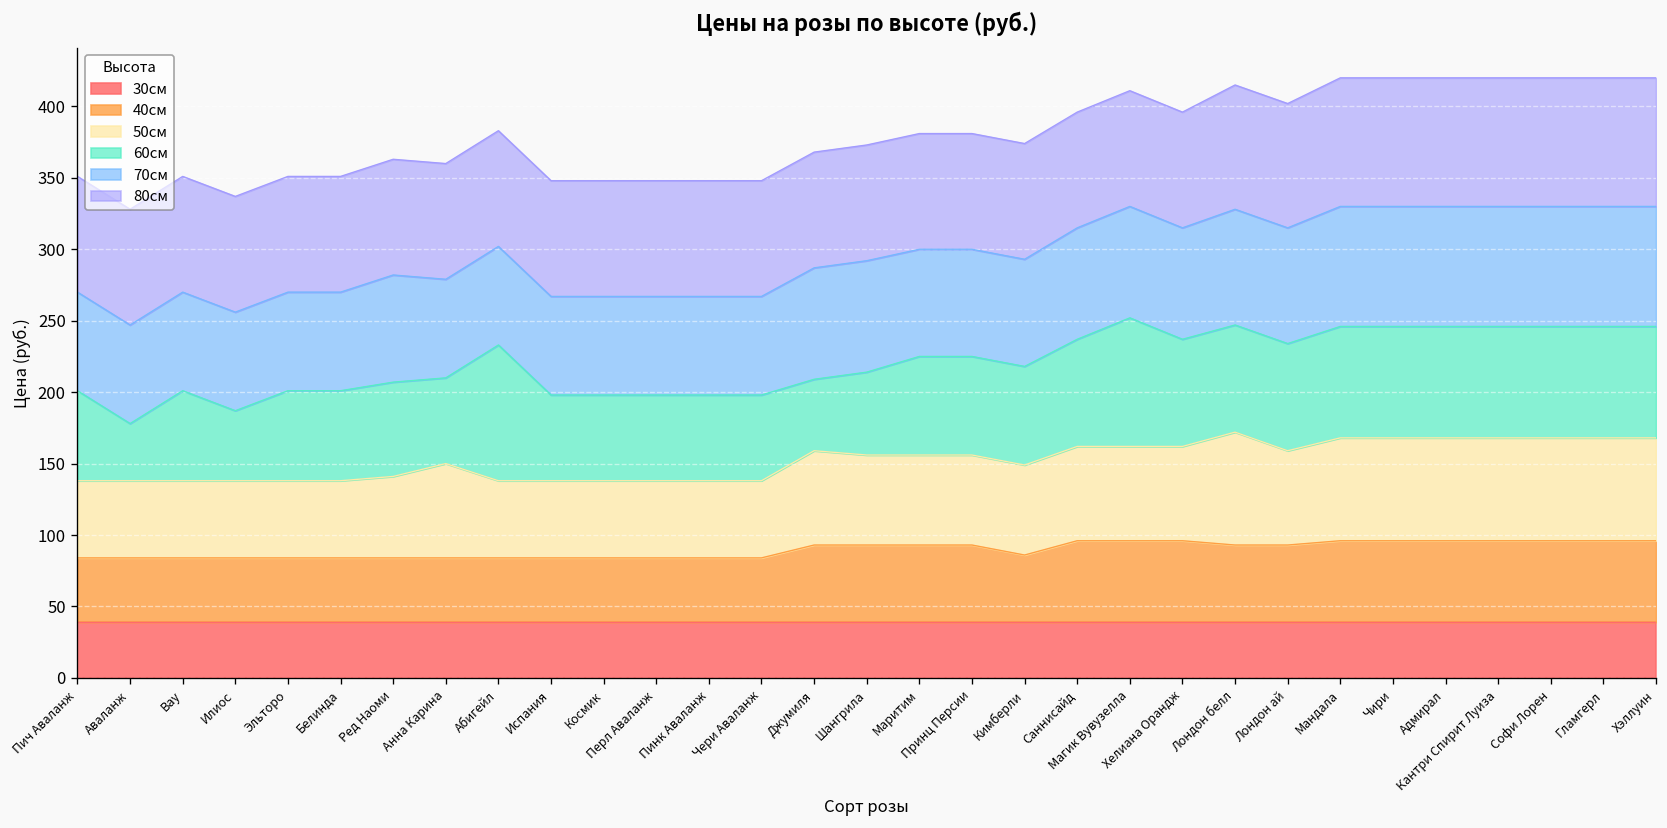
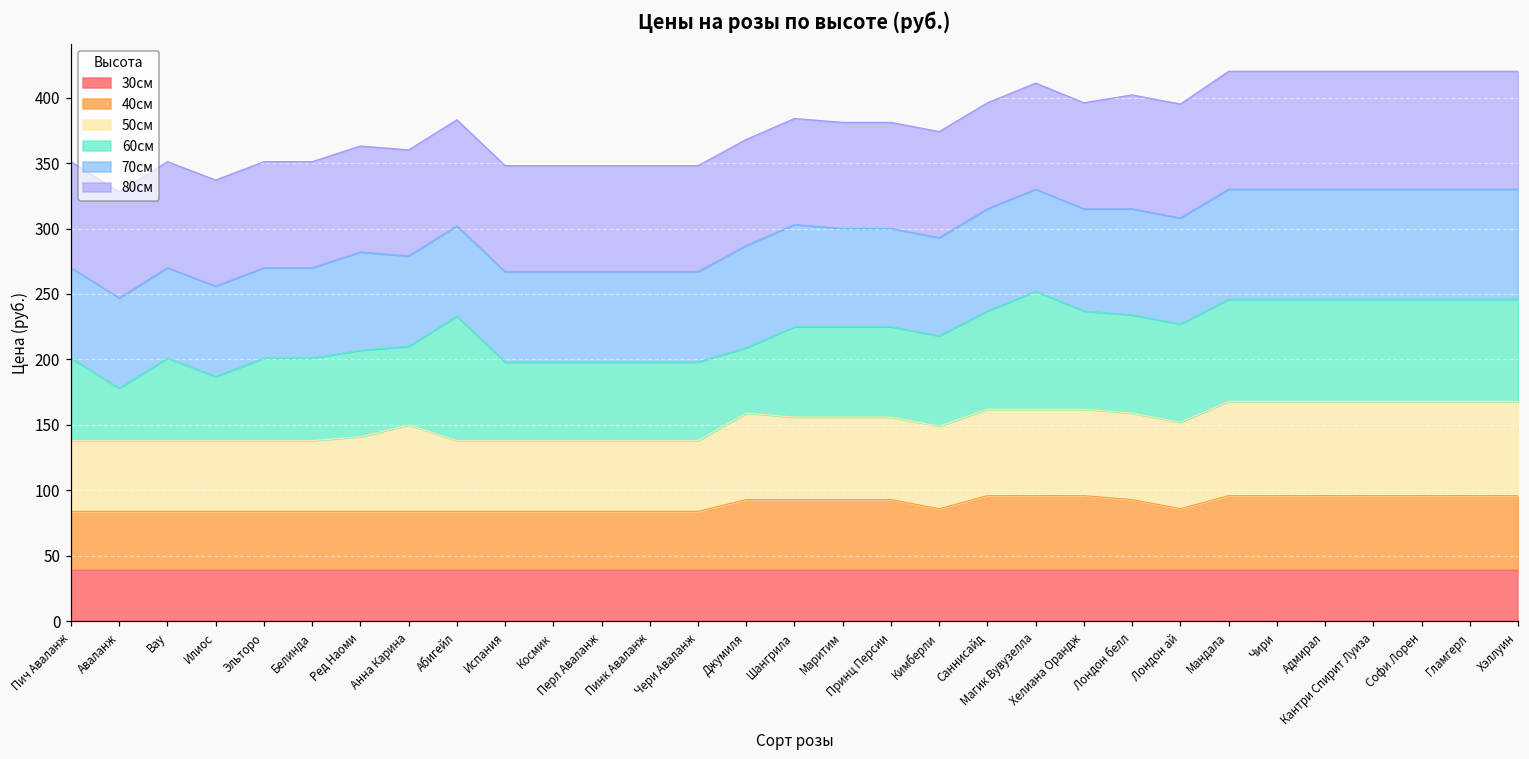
  {
    "30см": {
      "Пич Аваланж": 39,
      "Аваланж": 39,
      "Вау": 39,
      "Илиос": 39,
      "Эльторо": 39,
      "Белинда": 39,
      "Ред Наоми": 39,
      "Анна Карина": 39,
      "Абигейл": 39,
      "Испания": 39,
      "Космик": 39,
      "Перл Аваланж": 39,
      "Пинк Аваланж": 39,
      "Чери Аваланж": 39,
      "Джумиля": 39,
      "Шангрила": 39,
      "Маритим": 39,
      "Принц Персии": 39,
      "Кимберли": 39,
      "Саннисайд": 39,
      "Магик Вувузелла": 39,
      "Хелиана Орандж": 39,
      "Лондон белл": 39,
      "Лондон ай": 39,
      "Мандала": 39,
      "Чири": 39,
      "Адмирал": 39,
      "Кантри Спирит Луиза": 39,
      "Софи Лорен": 39,
      "Гламгерл": 39,
      "Хэллуин": 39
    },
    "40см": {
-     "Лондон ай": 93
+     "Лондон ай": 86
    },
    "50см": {
-     "Лондон белл": 79,
+     "Лондон белл": 66,
      "Лондон ай": 66
    },
    "60см": {
-     "Шангрила": 58,
+     "Шангрила": 69,
      "Лондон белл": 75,
      "Лондон ай": 75
    }
  }
